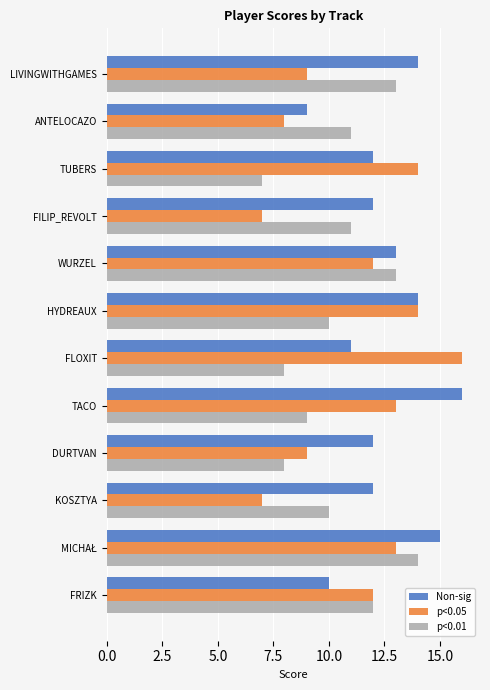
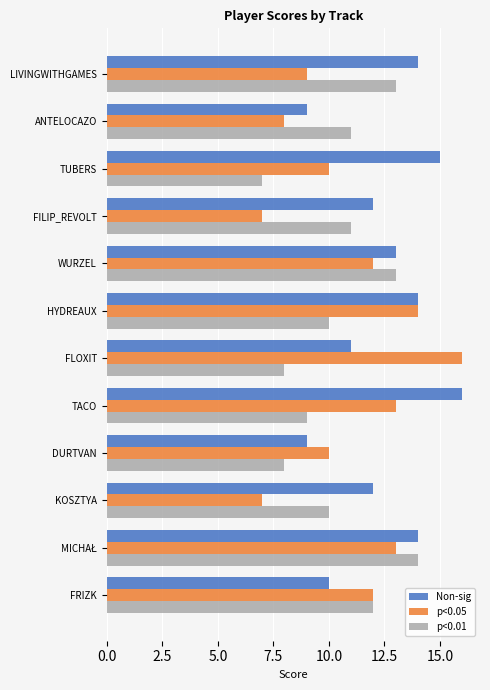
  {
    "Non-sig": {
      "LIVINGWITHGAMES": 14,
      "ANTELOCAZO": 9,
-     "TUBERS": 12,
+     "TUBERS": 15,
      "FILIP_REVOLT": 12,
      "WURZEL": 13,
      "HYDREAUX": 14,
      "FLOXIT": 11,
      "TACO": 16,
-     "DURTVAN": 12,
+     "DURTVAN": 9,
      "KOSZTYA": 12,
-     "MICHAŁ": 15,
+     "MICHAŁ": 14,
      "FRIZK": 10
    },
    "p<0.05": {
      "LIVINGWITHGAMES": 9,
      "ANTELOCAZO": 8,
-     "TUBERS": 14,
+     "TUBERS": 10,
      "FILIP_REVOLT": 7,
      "WURZEL": 12,
      "HYDREAUX": 14,
      "FLOXIT": 16,
      "TACO": 13,
-     "DURTVAN": 9,
+     "DURTVAN": 10,
      "KOSZTYA": 7,
      "MICHAŁ": 13,
      "FRIZK": 12
    },
    "p<0.01": {
      "LIVINGWITHGAMES": 13,
      "ANTELOCAZO": 11,
      "TUBERS": 7,
      "FILIP_REVOLT": 11,
      "WURZEL": 13,
      "HYDREAUX": 10,
      "FLOXIT": 8,
      "TACO": 9,
      "DURTVAN": 8,
      "KOSZTYA": 10,
      "MICHAŁ": 14,
      "FRIZK": 12
    }
  }
